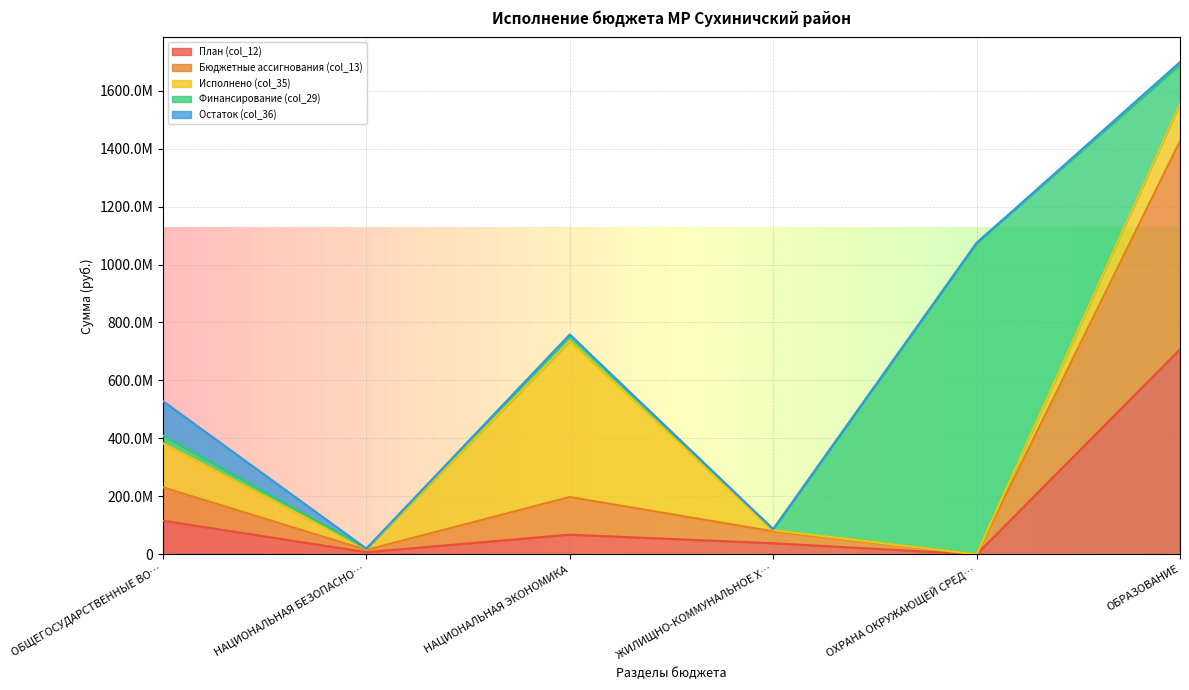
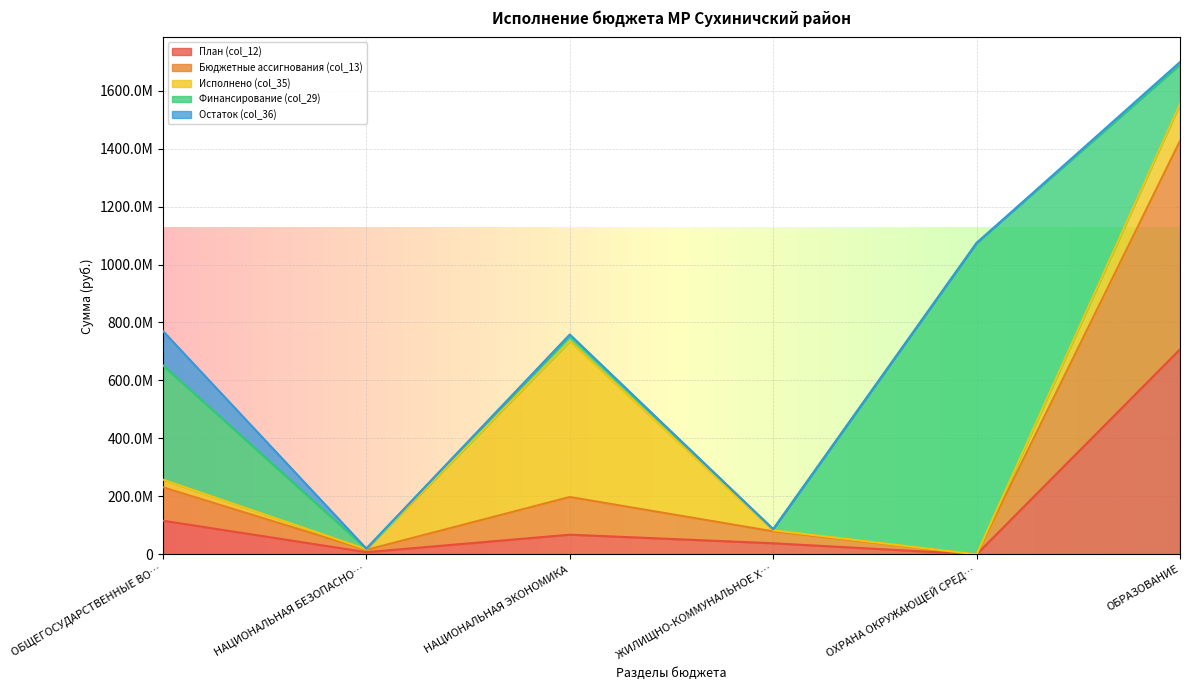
  {
    "Исполнено (col_35)": {
-     "ОБЩЕГОСУДАРСТВЕННЫЕ ВО…": 150000000,
+     "ОБЩЕГОСУДАРСТВЕННЫЕ ВО…": 30000000,
      "НАЦИОНАЛЬНАЯ ЭКОНОМИКА": 540000000,
      "ОБРАЗОВАНИЕ": 130000000
    },
    "Финансирование (col_29)": {
-     "ОБЩЕГОСУДАРСТВЕННЫЕ ВО…": 30000000
+     "ОБЩЕГОСУДАРСТВЕННЫЕ ВО…": 390000000
    },
    "Остаток (col_36)": {
      "ОБЩЕГОСУДАРСТВЕННЫЕ ВО…": 120000000
    }
  }
